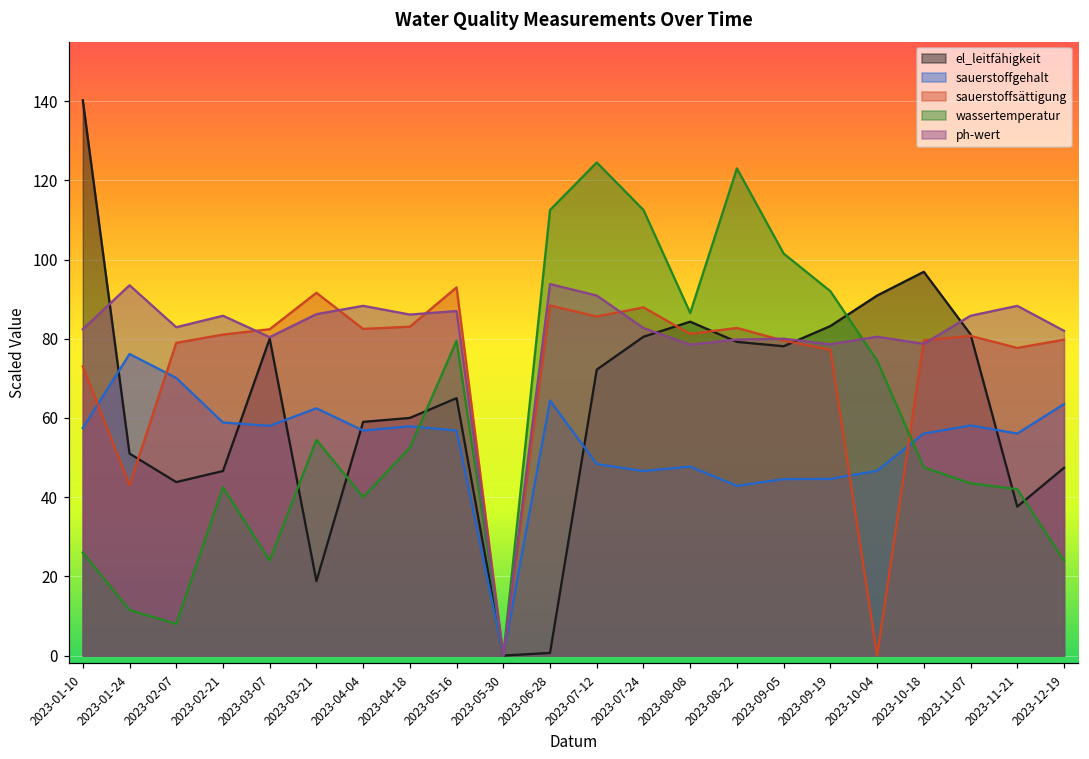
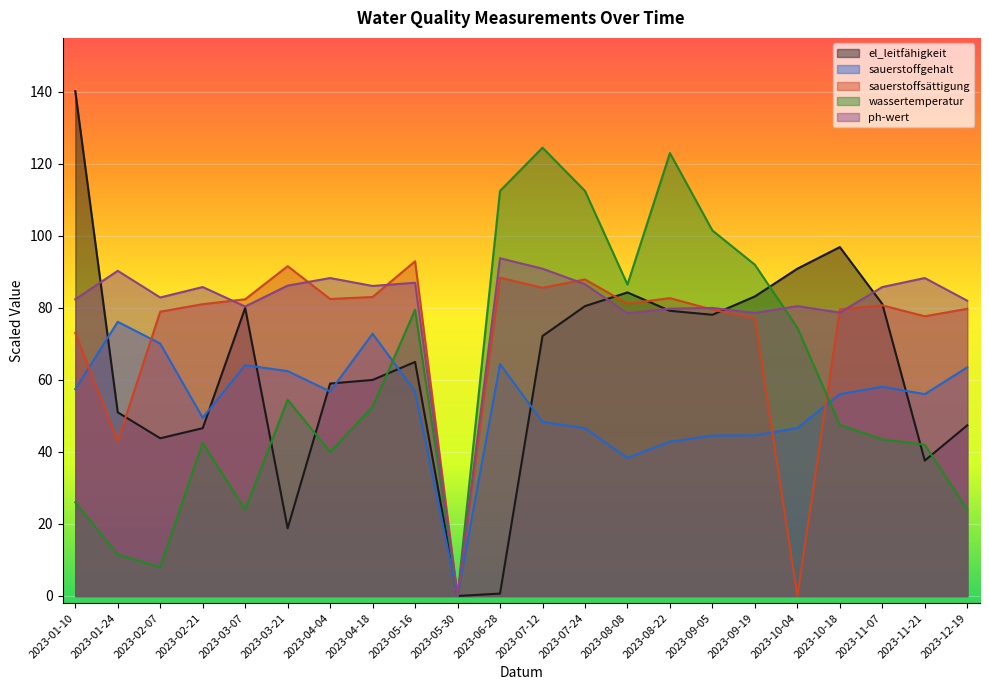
  {
    "el_leitfähigkeit": {
      "2023-01-10": 140,
      "2023-01-24": 51,
      "2023-02-07": 44,
      "2023-02-21": 47,
      "2023-03-21": 19,
      "2023-04-04": 59,
      "2023-04-18": 60,
      "2023-05-16": 65,
      "2023-06-28": 1,
      "2023-07-12": 72,
      "2023-07-24": 81,
      "2023-08-08": 84,
      "2023-09-05": 78,
      "2023-09-19": 83,
      "2023-10-04": 91,
      "2023-10-18": 97,
      "2023-11-21": 38,
      "2023-12-19": 47
    },
    "sauerstoffgehalt": {
      "2023-01-10": 57,
      "2023-01-24": 76,
      "2023-02-07": 70,
-     "2023-02-21": 59,
-     "2023-03-07": 58,
+     "2023-02-21": 50,
+     "2023-03-07": 64,
      "2023-03-21": 62,
      "2023-04-04": 57,
-     "2023-04-18": 58,
+     "2023-04-18": 73,
      "2023-05-16": 57,
      "2023-06-28": 64,
      "2023-07-12": 48,
      "2023-07-24": 47,
-     "2023-08-08": 48,
+     "2023-08-08": 38,
      "2023-08-22": 43,
      "2023-09-05": 45,
      "2023-09-19": 45,
      "2023-10-04": 47,
      "2023-10-18": 56,
      "2023-11-07": 58,
      "2023-11-21": 56,
      "2023-12-19": 64
    },
    "sauerstoffsättigung": {
      "2023-01-10": 73,
      "2023-01-24": 43,
      "2023-02-07": 79,
      "2023-02-21": 81,
      "2023-03-07": 82,
      "2023-03-21": 92,
      "2023-04-04": 82,
      "2023-04-18": 83,
      "2023-05-16": 93,
      "2023-06-28": 88,
      "2023-07-12": 86,
      "2023-07-24": 88,
      "2023-08-08": 81,
      "2023-08-22": 83,
      "2023-09-19": 77,
      "2023-10-04": 0,
      "2023-10-18": 80,
      "2023-11-21": 78,
      "2023-12-19": 80
    },
    "wassertemperatur": {
      "2023-01-10": 26,
      "2023-01-24": 12,
      "2023-02-07": 8,
      "2023-02-21": 43,
      "2023-03-07": 24,
      "2023-03-21": 55,
      "2023-04-04": 40,
      "2023-04-18": 53,
      "2023-05-16": 80,
      "2023-06-28": 113,
      "2023-07-12": 125,
      "2023-07-24": 113,
      "2023-08-08": 87,
      "2023-08-22": 123,
      "2023-09-05": 102,
      "2023-09-19": 92,
      "2023-10-04": 75,
      "2023-10-18": 48,
      "2023-11-07": 44,
      "2023-11-21": 42,
      "2023-12-19": 24
    },
    "ph-wert": {
      "2023-01-10": 82,
-     "2023-01-24": 94,
+     "2023-01-24": 90,
      "2023-02-07": 83,
      "2023-02-21": 86,
      "2023-03-21": 86,
      "2023-04-04": 88,
      "2023-04-18": 86,
      "2023-05-16": 87,
      "2023-06-28": 94,
      "2023-07-12": 91,
-     "2023-07-24": 83,
+     "2023-07-24": 87,
      "2023-08-08": 79,
      "2023-09-19": 79,
      "2023-10-04": 81,
      "2023-10-18": 79,
      "2023-11-07": 86,
      "2023-11-21": 88,
      "2023-12-19": 82
    }
  }
